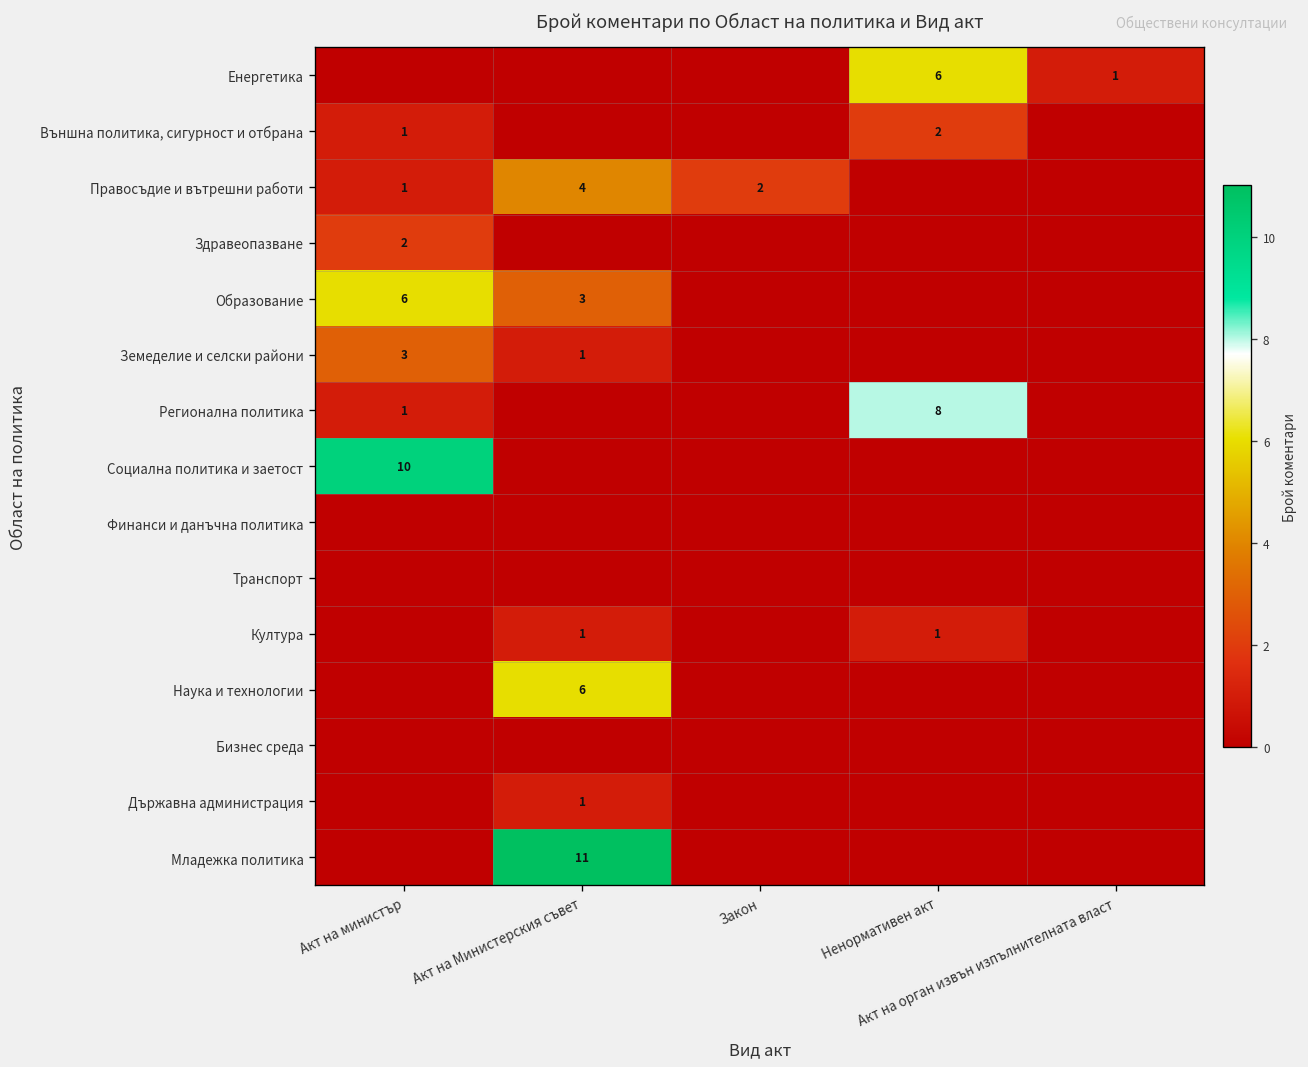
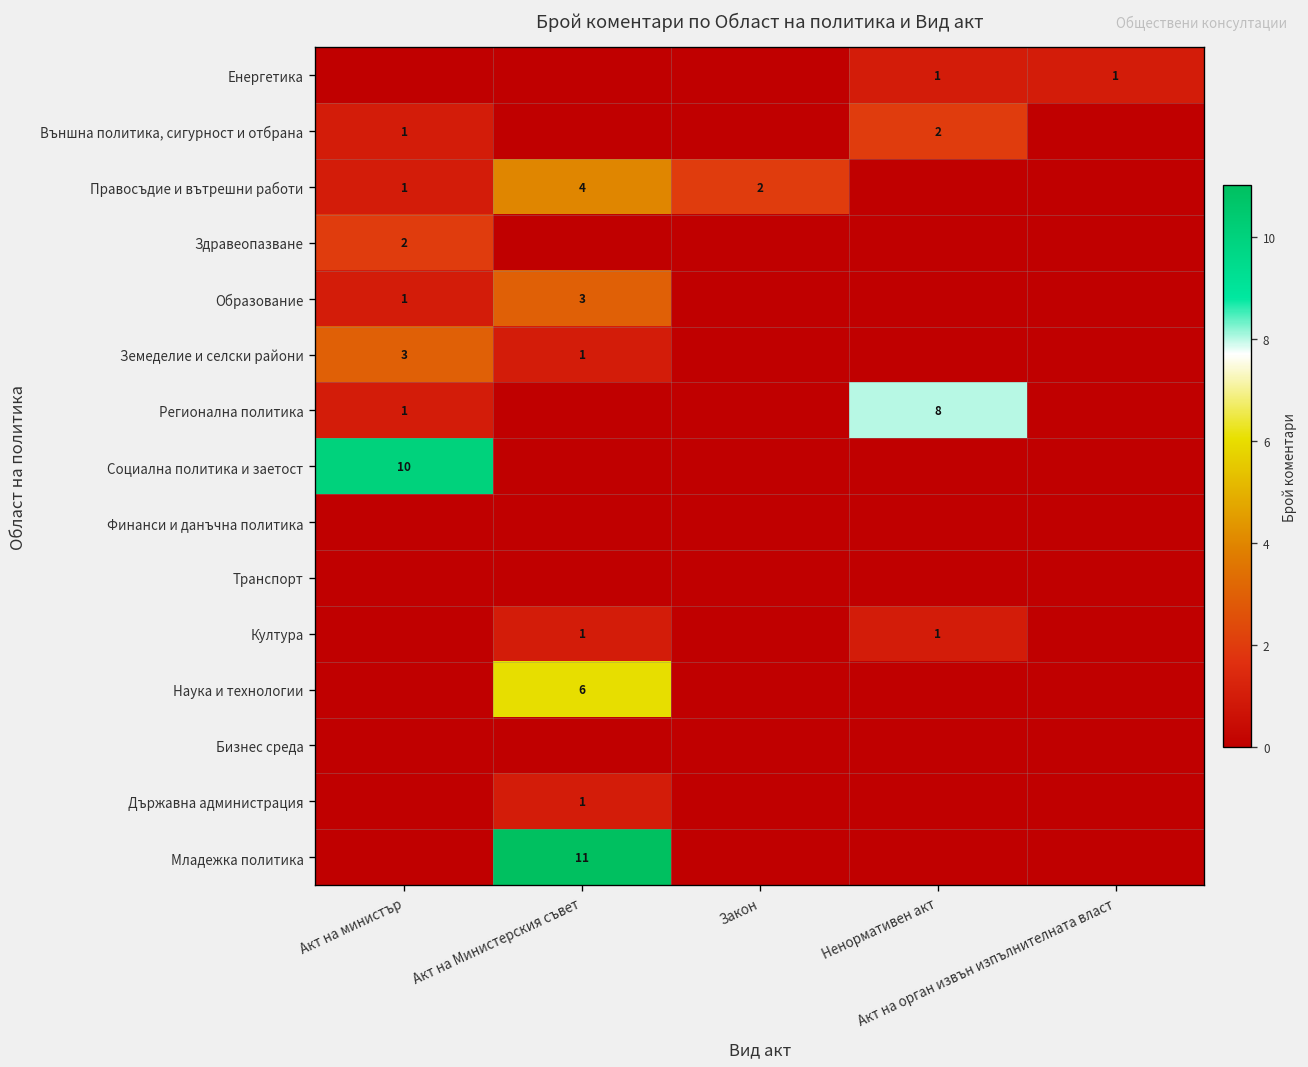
  {
    "Енергетика": {
-     "Ненормативен акт": 6,
+     "Ненормативен акт": 1,
      "Акт на орган извън изпълнителната власт": 1
    },
    "Външна политика, сигурност и отбрана": {
      "Акт на министър": 1,
      "Ненормативен акт": 2
    },
    "Правосъдие и вътрешни работи": {
      "Акт на министър": 1,
      "Акт на Министерския съвет": 4,
      "Закон": 2
    },
    "Здравеопазване": {
      "Акт на министър": 2
    },
    "Образование": {
-     "Акт на министър": 6,
+     "Акт на министър": 1,
      "Акт на Министерския съвет": 3
    },
    "Земеделие и селски райони": {
      "Акт на министър": 3,
      "Акт на Министерския съвет": 1
    },
    "Регионална политика": {
      "Акт на министър": 1,
      "Ненормативен акт": 8
    },
    "Социална политика и заетост": {
      "Акт на министър": 10
    },
    "Култура": {
      "Акт на Министерския съвет": 1,
      "Ненормативен акт": 1
    },
    "Наука и технологии": {
      "Акт на Министерския съвет": 6
    },
    "Държавна администрация": {
      "Акт на Министерския съвет": 1
    },
    "Младежка политика": {
      "Акт на Министерския съвет": 11
    }
  }
